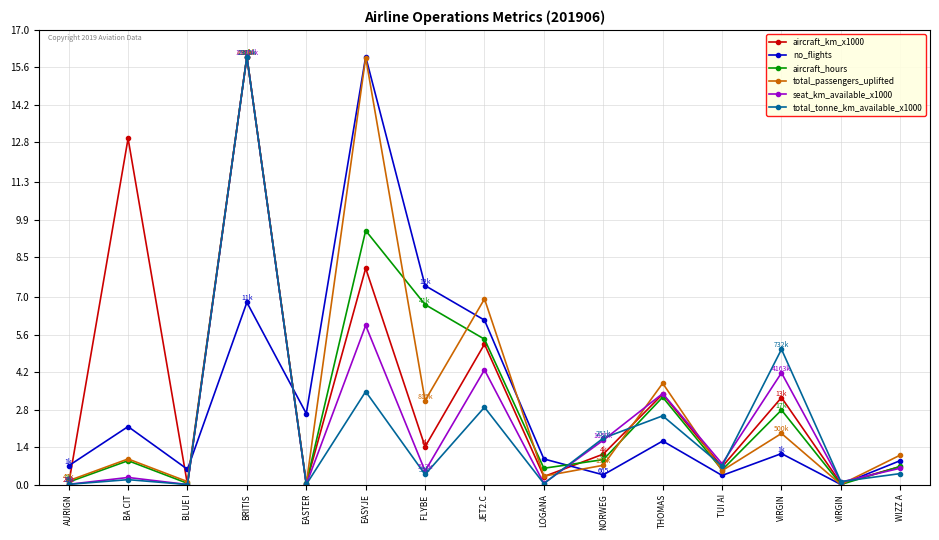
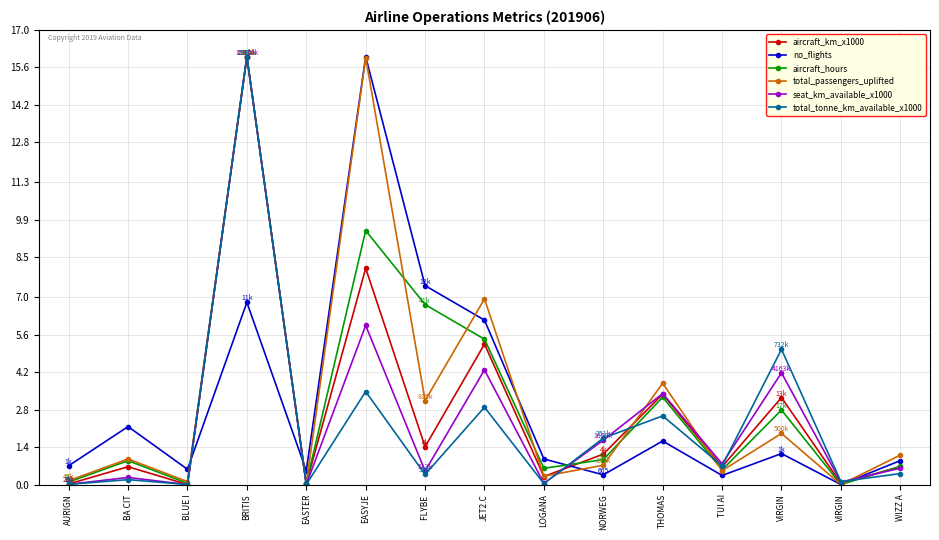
  {
    "aircraft_km_x1000": {
-     "BA CIT": 12.9,
+     "BA CIT": 0.7,
      "EASYJE": 8.1,
      "JET2.C": 5.3
    },
    "no_flights": {
      "BA CIT": 2.2,
      "BLUE I": 0.6,
-     "EASTER": 2.7,
+     "EASTER": 0.5,
      "JET2.C": 6.1,
      "LOGANA": 1.0,
      "THOMAS": 1.6,
      "TUI AI": 0.3,
      "WIZZ A": 0.9
    },
    "aircraft_hours": {
      "EASYJE": 9.5,
      "JET2.C": 5.4,
      "LOGANA": 0.6,
      "THOMAS": 3.3
    },
    "total_passengers_uplifted": {
      "JET2.C": 6.9,
      "THOMAS": 3.8,
      "WIZZ A": 1.1
    },
    "seat_km_available_x1000": {
      "EASYJE": 6.0,
      "JET2.C": 4.3
    },
    "total_tonne_km_available_x1000": {
      "EASYJE": 3.5,
      "JET2.C": 2.9,
      "THOMAS": 2.6,
      "WIZZ A": 0.4
    }
  }
